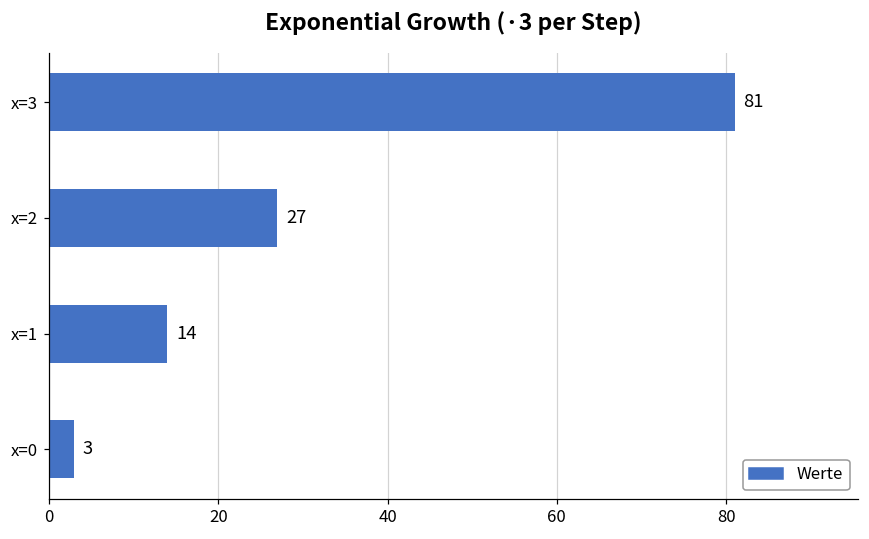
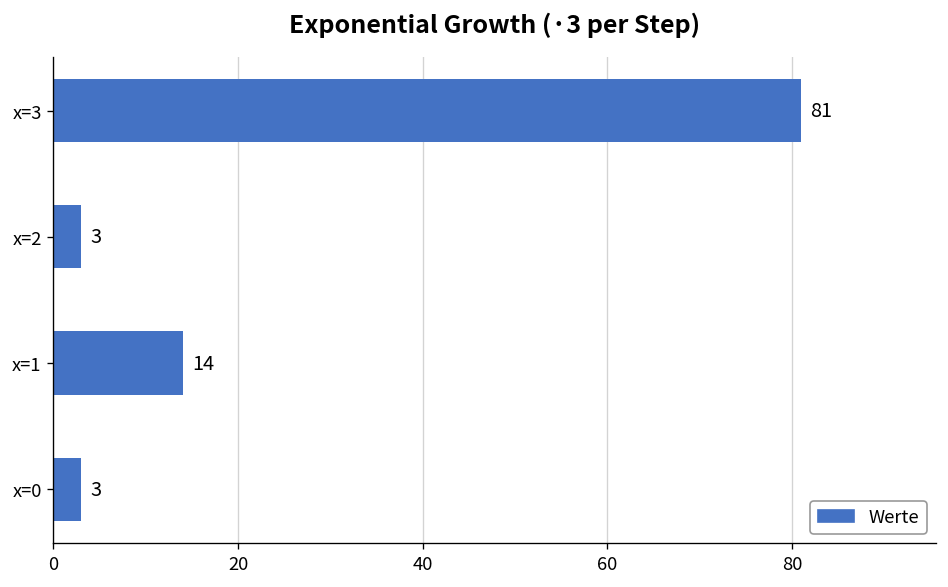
  {
    "x=3": 81,
-   "x=2": 27,
+   "x=2": 3,
    "x=1": 14,
    "x=0": 3
  }
